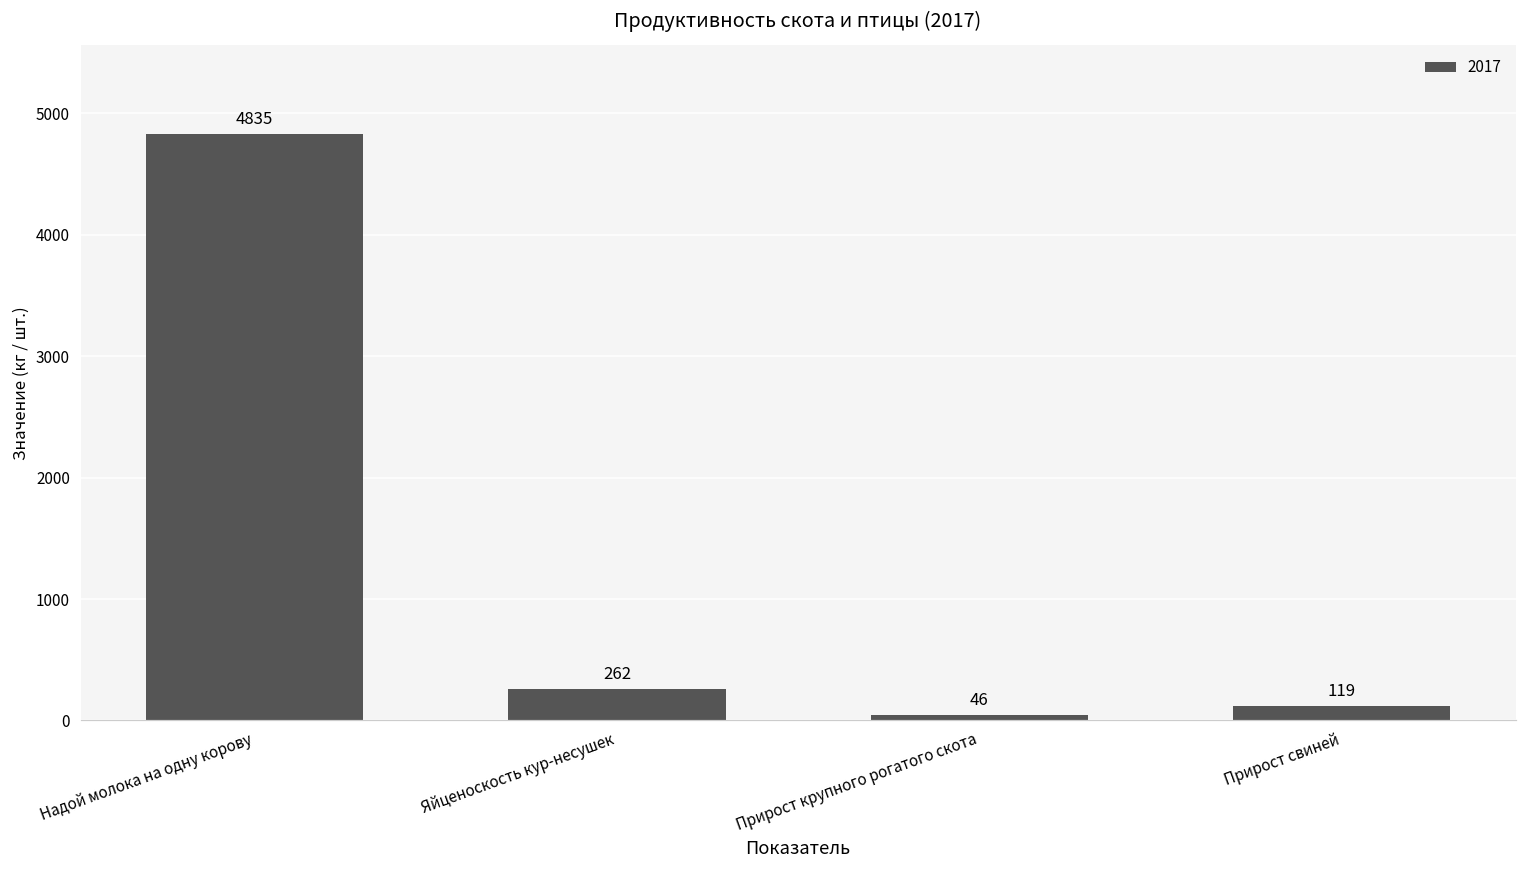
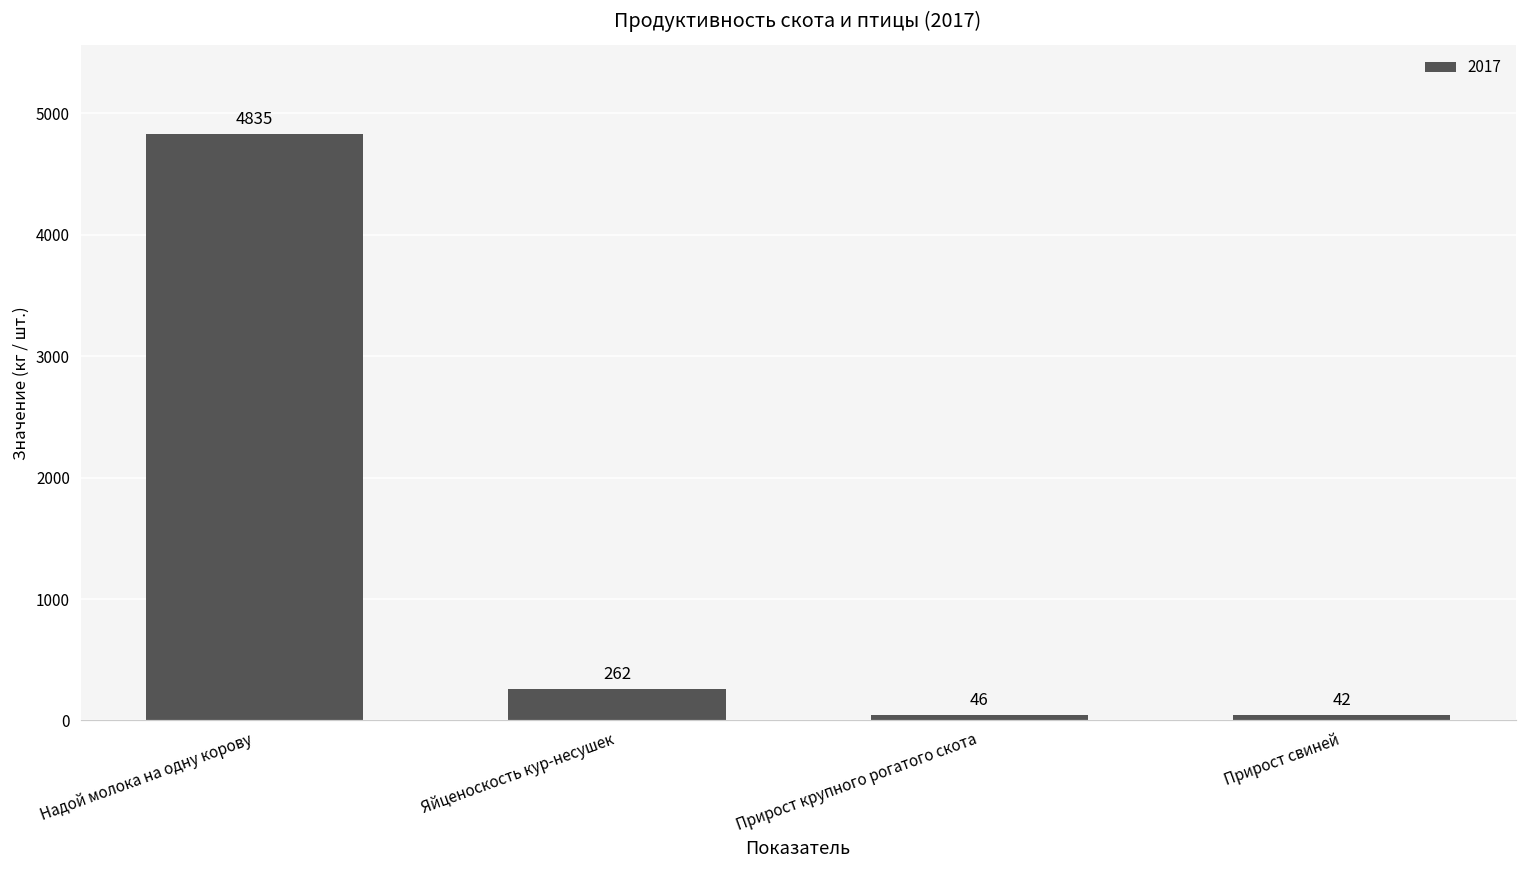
  {
    "Надой молока на одну корову": 4835,
    "Яйценоскость кур-несушек": 262,
    "Прирост крупного рогатого скота": 46,
-   "Прирост свиней": 119
+   "Прирост свиней": 42
  }
